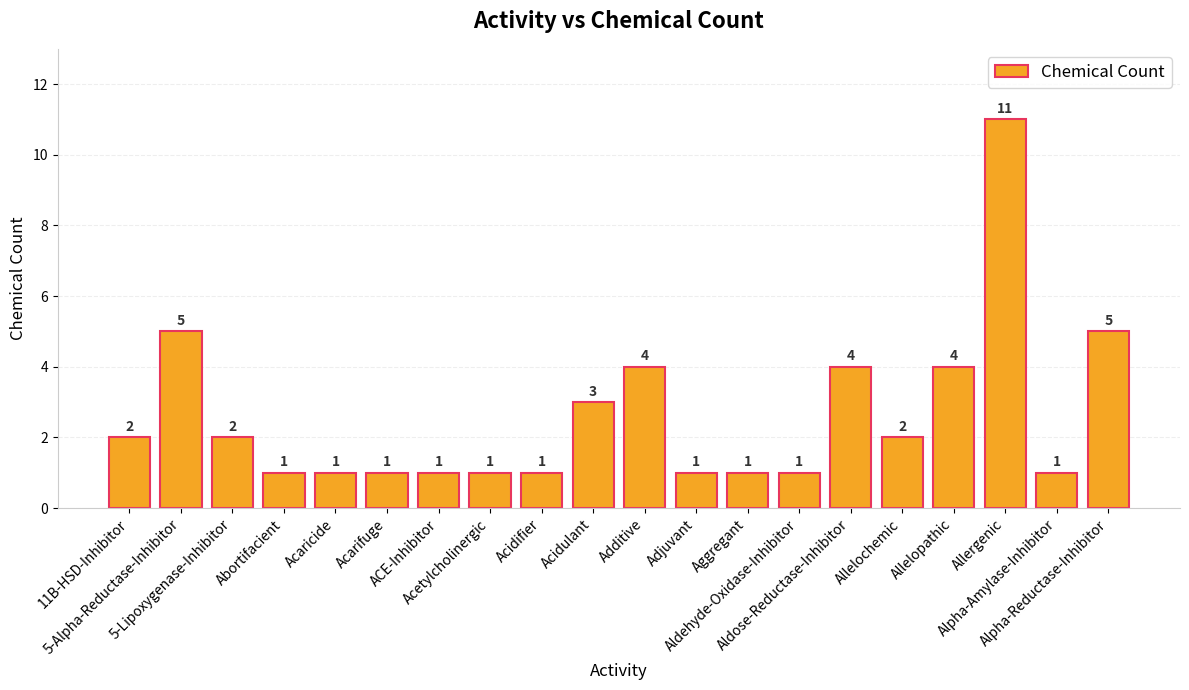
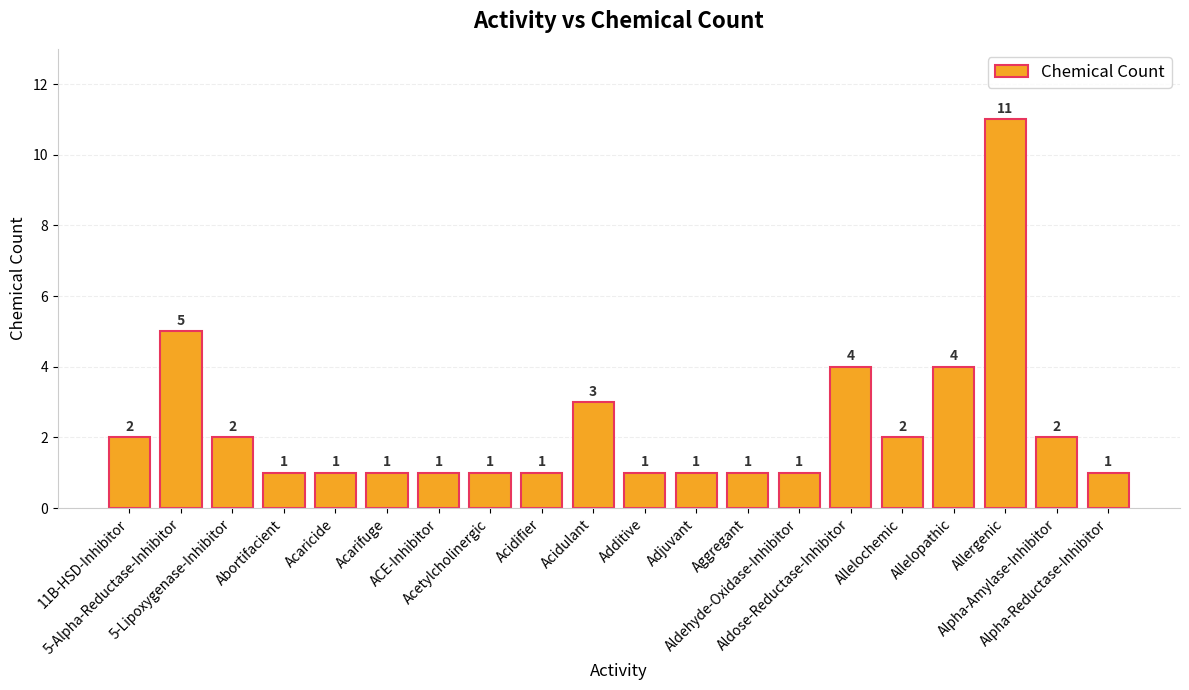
  {
    "11B-HSD-Inhibitor": 2,
    "5-Alpha-Reductase-Inhibitor": 5,
    "5-Lipoxygenase-Inhibitor": 2,
    "Abortifacient": 1,
    "Acaricide": 1,
    "Acarifuge": 1,
    "ACE-Inhibitor": 1,
    "Acetylcholinergic": 1,
    "Acidifier": 1,
    "Acidulant": 3,
-   "Additive": 4,
+   "Additive": 1,
    "Adjuvant": 1,
    "Aggregant": 1,
    "Aldehyde-Oxidase-Inhibitor": 1,
    "Aldose-Reductase-Inhibitor": 4,
    "Allelochemic": 2,
    "Allelopathic": 4,
    "Allergenic": 11,
-   "Alpha-Amylase-Inhibitor": 1,
-   "Alpha-Reductase-Inhibitor": 5
+   "Alpha-Amylase-Inhibitor": 2,
+   "Alpha-Reductase-Inhibitor": 1
  }
